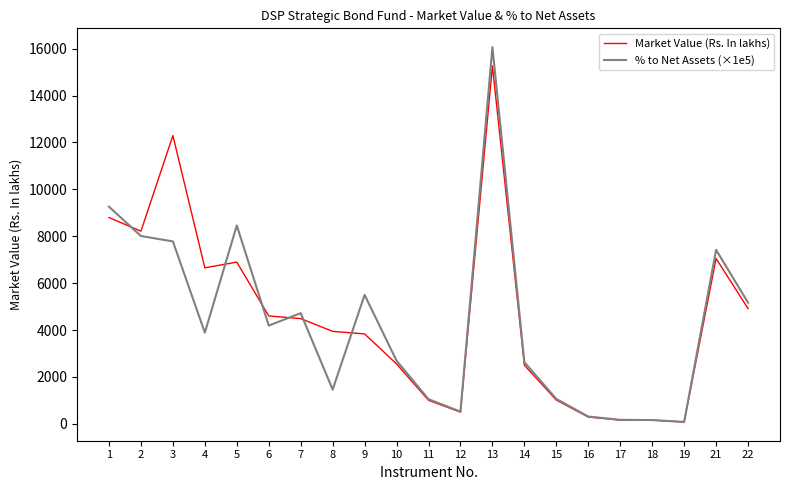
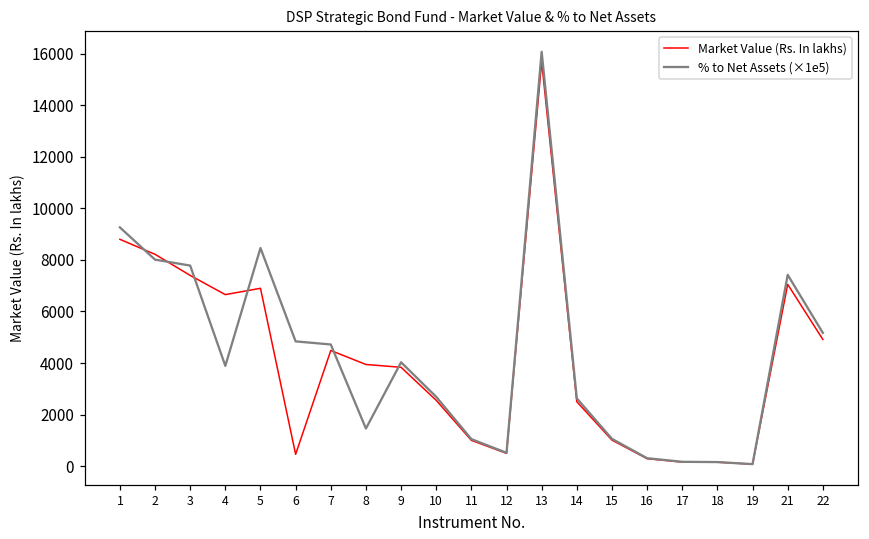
  {
    "Market Value (Rs. In lakhs)": {
      "1": 8800,
      "2": 8200,
-     "3": 12300,
+     "3": 7400,
      "4": 6700,
      "5": 6900,
-     "6": 4600,
+     "6": 500,
      "7": 4500,
      "8": 3900,
      "9": 3800,
      "10": 2600,
-     "13": 15300,
+     "13": 15700,
      "14": 2500,
      "21": 7100,
      "22": 4900
    },
    "% to Net Assets (×1e5)": {
      "1": 9300,
      "2": 8000,
      "3": 7800,
      "4": 3900,
      "5": 8500,
-     "6": 4200,
+     "6": 4800,
      "7": 4700,
      "8": 1500,
-     "9": 5500,
+     "9": 4000,
      "10": 2700,
      "13": 16100,
      "14": 2600,
      "21": 7400,
      "22": 5200
    }
  }
